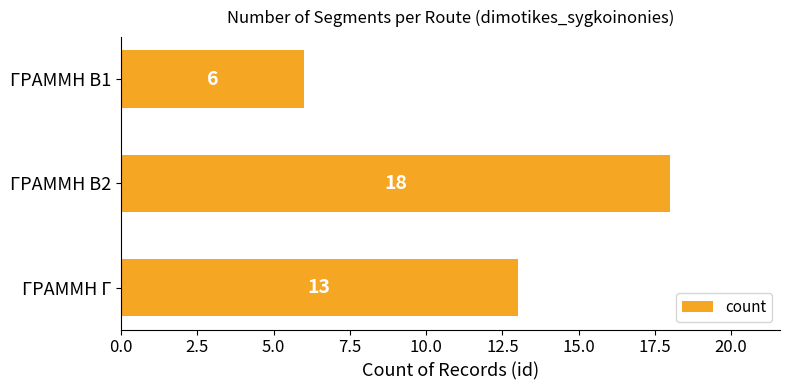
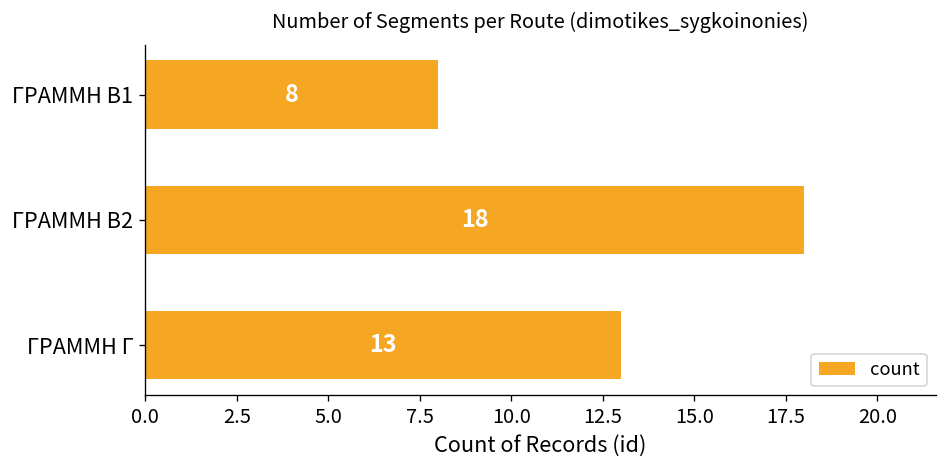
  {
-   "ΓΡΑΜΜΗ Β1": 6,
+   "ΓΡΑΜΜΗ Β1": 8,
    "ΓΡΑΜΜΗ Β2": 18,
    "ΓΡΑΜΜΗ Γ": 13
  }
